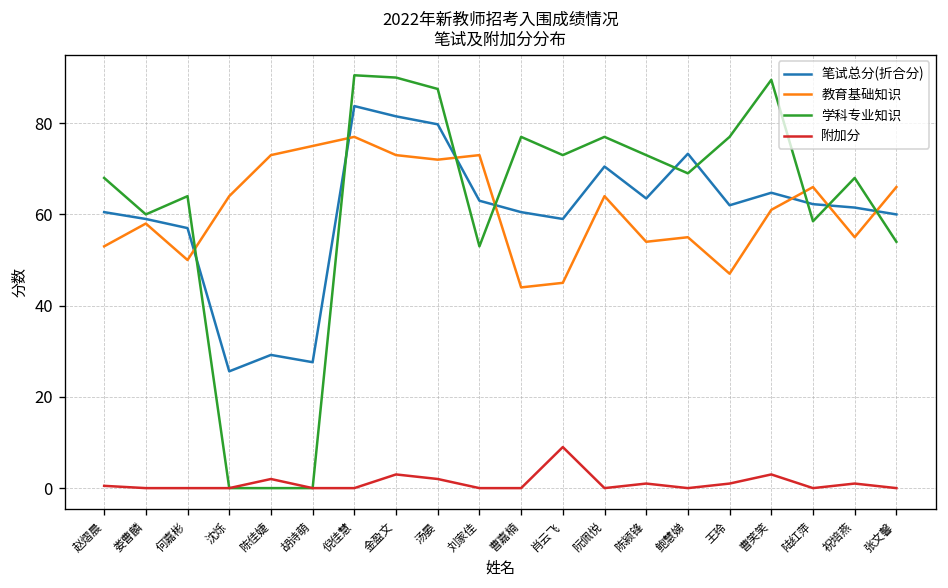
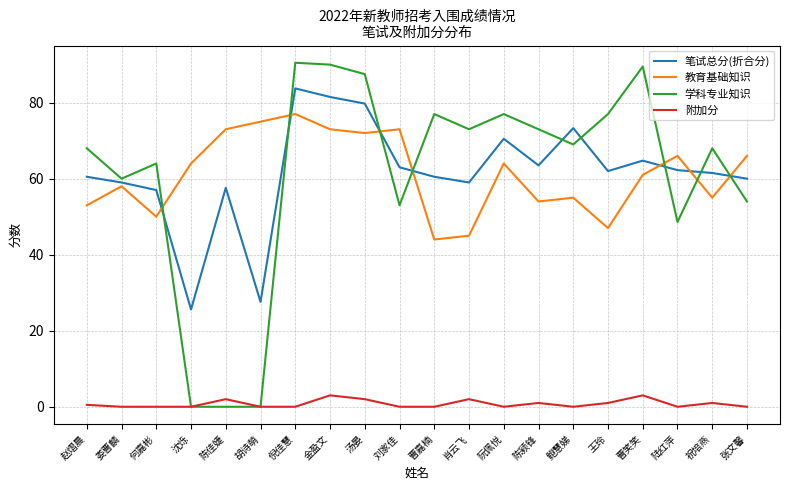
  {
    "笔试总分(折合分)": {
      "赵熠晨": 61,
      "娄曹麟": 59,
      "何嘉彬": 57,
      "沈烁": 26,
-     "陈佳婕": 29,
+     "陈佳婕": 58,
      "胡诗萌": 28,
      "倪佳慧": 84,
      "金盈文": 82,
      "汤晏": 80,
      "刘家佳": 63,
      "曹嘉楠": 61,
      "肖云飞": 59,
      "阮佩悦": 71,
      "陈颍锋": 64,
      "鲍慧娣": 73,
      "王玲": 62,
      "曹笑笑": 65,
      "陆红萍": 62,
      "祝培燕": 62,
      "张文馨": 60
    },
    "教育基础知识": {
      "赵熠晨": 53,
      "娄曹麟": 58,
      "何嘉彬": 50,
      "沈烁": 64,
      "陈佳婕": 73,
      "胡诗萌": 75,
      "倪佳慧": 77,
      "金盈文": 73,
      "汤晏": 72,
      "刘家佳": 73,
      "曹嘉楠": 44,
      "肖云飞": 45,
      "阮佩悦": 64,
      "陈颍锋": 54,
      "鲍慧娣": 55,
      "王玲": 47,
      "曹笑笑": 61,
      "陆红萍": 66,
      "祝培燕": 55,
      "张文馨": 66
    },
    "学科专业知识": {
      "赵熠晨": 68,
      "娄曹麟": 60,
      "何嘉彬": 64,
      "陈佳婕": 0,
      "倪佳慧": 91,
      "金盈文": 90,
      "汤晏": 88,
      "刘家佳": 53,
      "曹嘉楠": 77,
      "肖云飞": 73,
      "阮佩悦": 77,
      "陈颍锋": 73,
      "鲍慧娣": 69,
      "王玲": 77,
      "曹笑笑": 90,
-     "陆红萍": 59,
+     "陆红萍": 49,
      "祝培燕": 68,
      "张文馨": 54
    },
    "附加分": {
      "赵熠晨": 1,
      "娄曹麟": 0,
      "何嘉彬": 0,
      "陈佳婕": 2,
      "倪佳慧": 0,
      "金盈文": 3,
      "汤晏": 2,
      "刘家佳": 0,
      "曹嘉楠": 0,
-     "肖云飞": 9,
+     "肖云飞": 2,
      "阮佩悦": 0,
      "陈颍锋": 1,
      "鲍慧娣": 0,
      "王玲": 1,
      "曹笑笑": 3,
      "陆红萍": 0,
      "祝培燕": 1,
      "张文馨": 0
    }
  }
